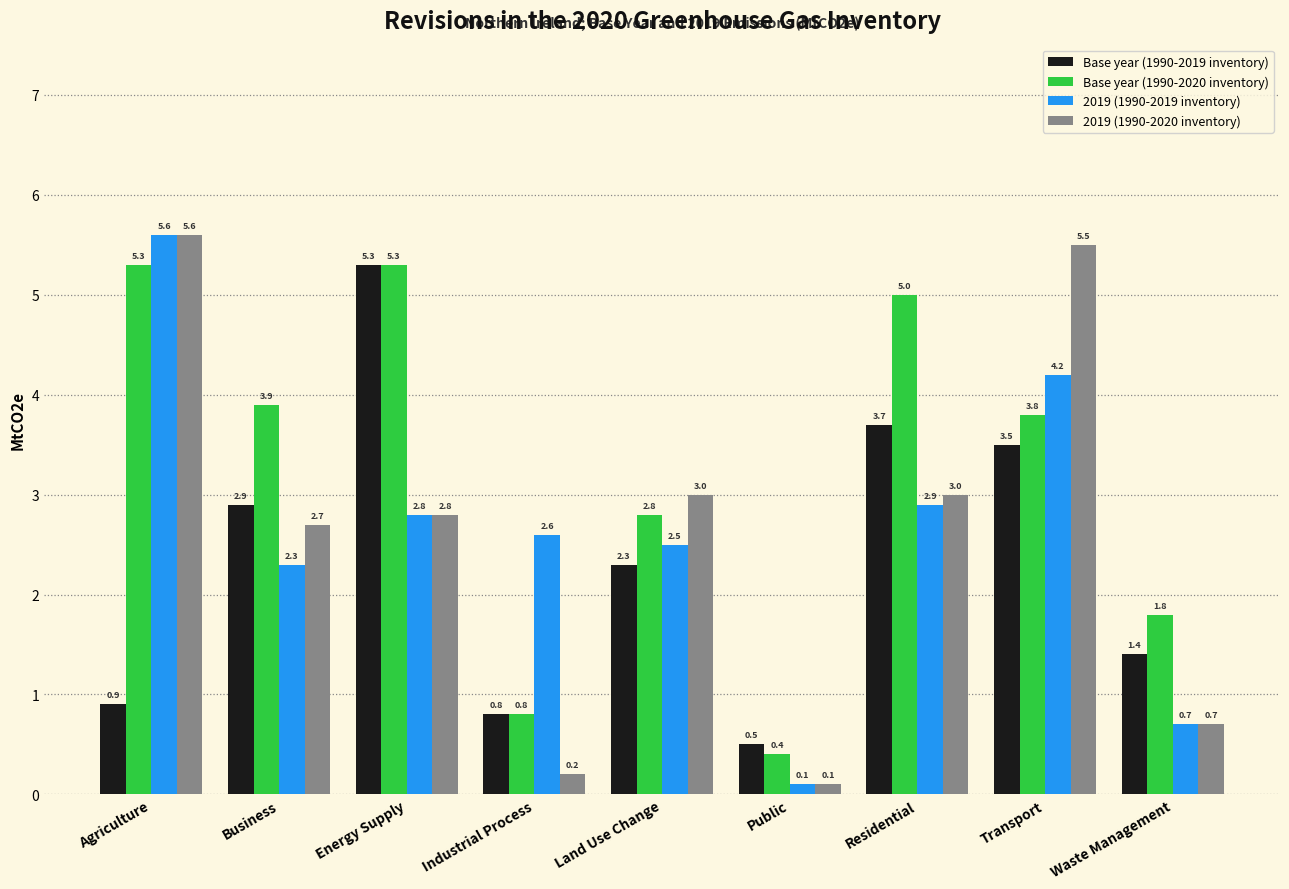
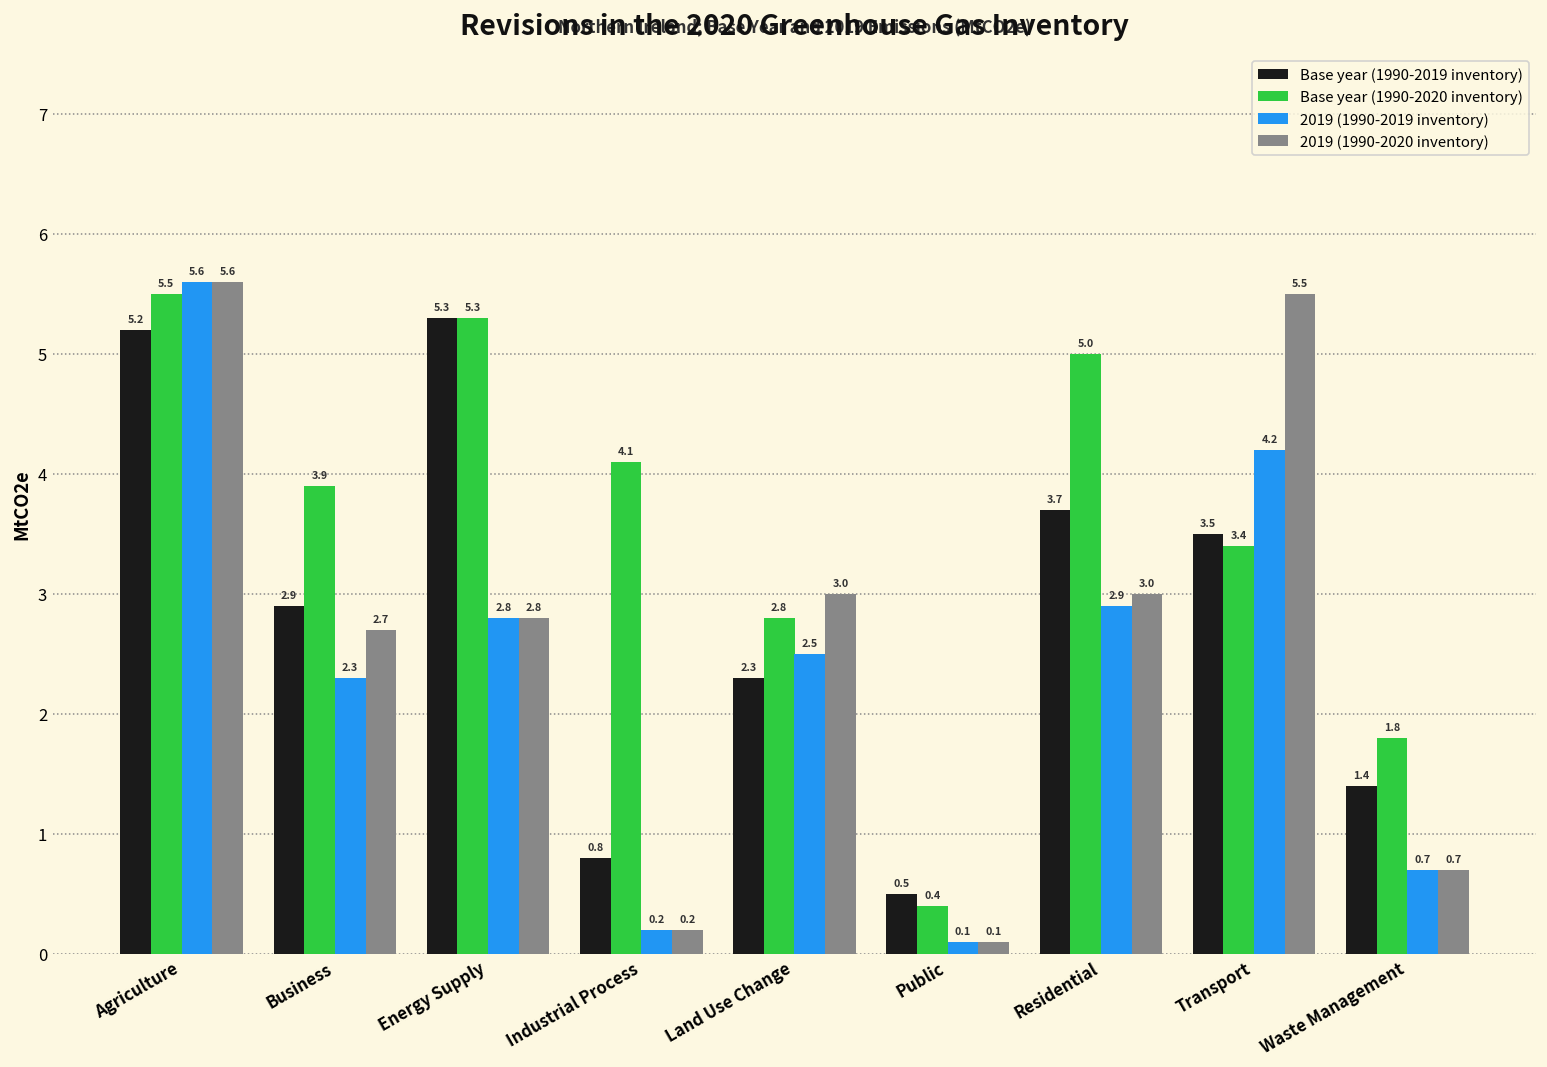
  {
    "Base year (1990-2019 inventory)": {
-     "Agriculture": 0.9,
+     "Agriculture": 5.2,
      "Business": 2.9,
      "Energy Supply": 5.3,
      "Industrial Process": 0.8,
      "Land Use Change": 2.3,
      "Public": 0.5,
      "Residential": 3.7,
      "Transport": 3.5,
      "Waste Management": 1.4
    },
    "Base year (1990-2020 inventory)": {
-     "Agriculture": 5.3,
+     "Agriculture": 5.5,
      "Business": 3.9,
      "Energy Supply": 5.3,
-     "Industrial Process": 0.8,
+     "Industrial Process": 4.1,
      "Land Use Change": 2.8,
      "Public": 0.4,
      "Residential": 5.0,
-     "Transport": 3.8,
+     "Transport": 3.4,
      "Waste Management": 1.8
    },
    "2019 (1990-2019 inventory)": {
      "Agriculture": 5.6,
      "Business": 2.3,
      "Energy Supply": 2.8,
-     "Industrial Process": 2.6,
+     "Industrial Process": 0.2,
      "Land Use Change": 2.5,
      "Public": 0.1,
      "Residential": 2.9,
      "Transport": 4.2,
      "Waste Management": 0.7
    },
    "2019 (1990-2020 inventory)": {
      "Agriculture": 5.6,
      "Business": 2.7,
      "Energy Supply": 2.8,
      "Industrial Process": 0.2,
      "Land Use Change": 3.0,
      "Public": 0.1,
      "Residential": 3.0,
      "Transport": 5.5,
      "Waste Management": 0.7
    }
  }
